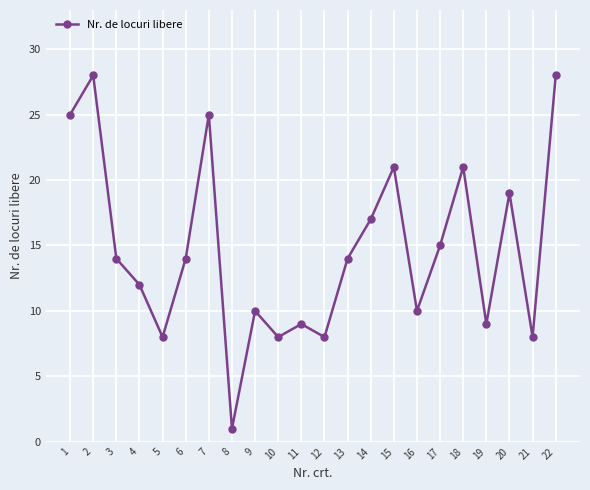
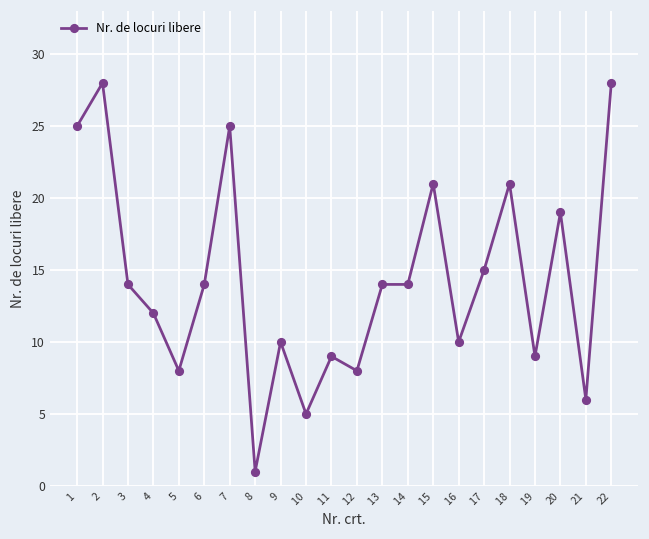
  {
    "1": 25,
    "2": 28,
    "3": 14,
    "4": 12,
    "5": 8,
    "6": 14,
    "7": 25,
    "8": 1,
    "9": 10,
-   "10": 8,
+   "10": 5,
    "11": 9,
    "12": 8,
    "13": 14,
-   "14": 17,
+   "14": 14,
    "15": 21,
    "16": 10,
    "17": 15,
    "18": 21,
    "19": 9,
    "20": 19,
-   "21": 8,
+   "21": 6,
    "22": 28
  }
